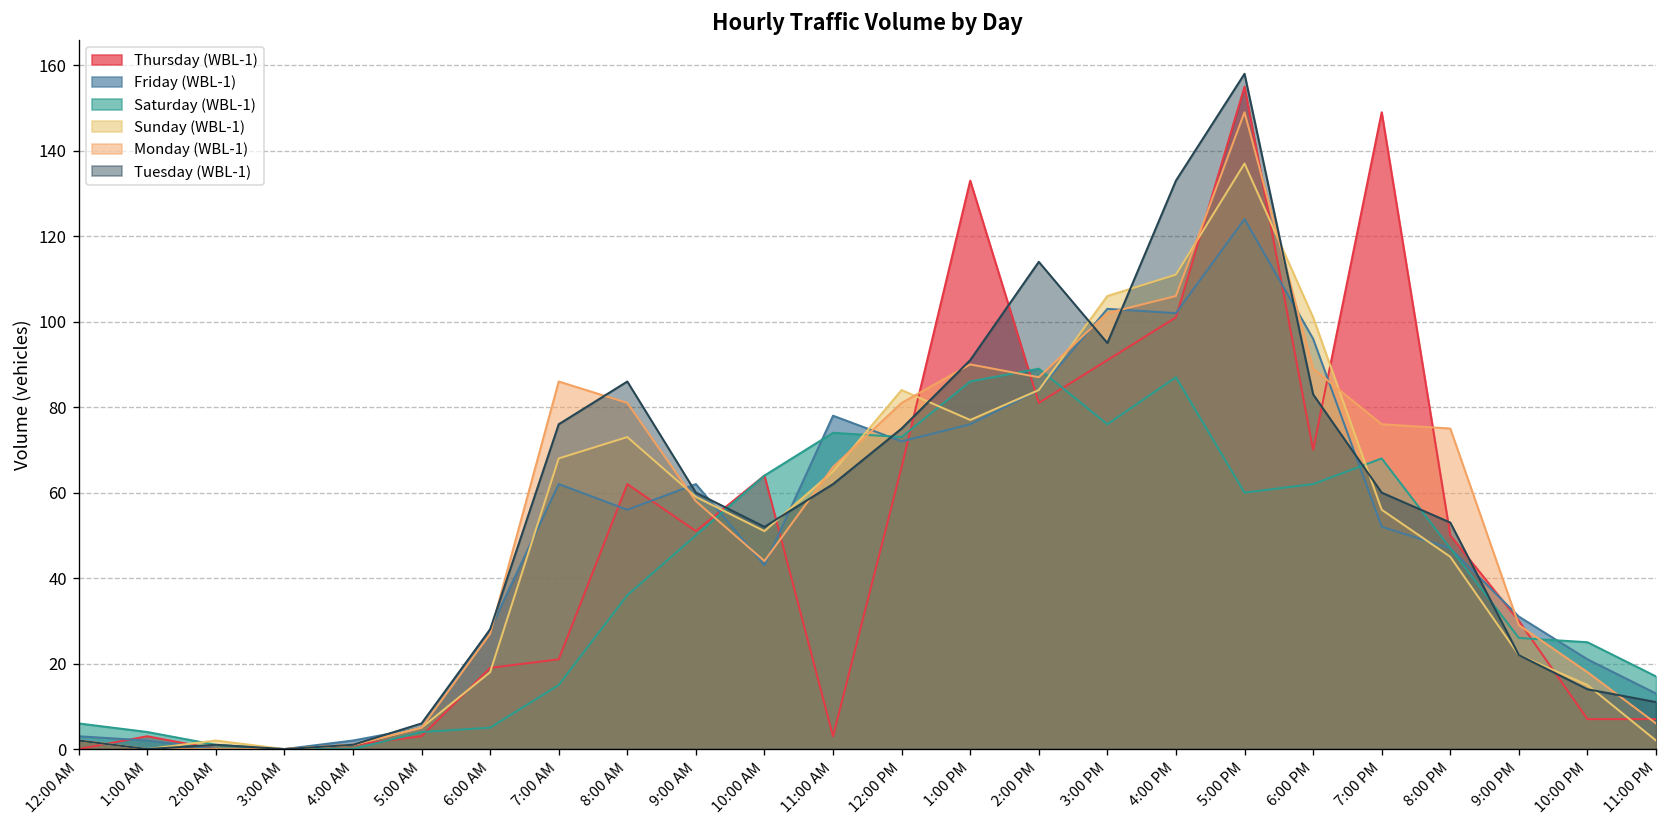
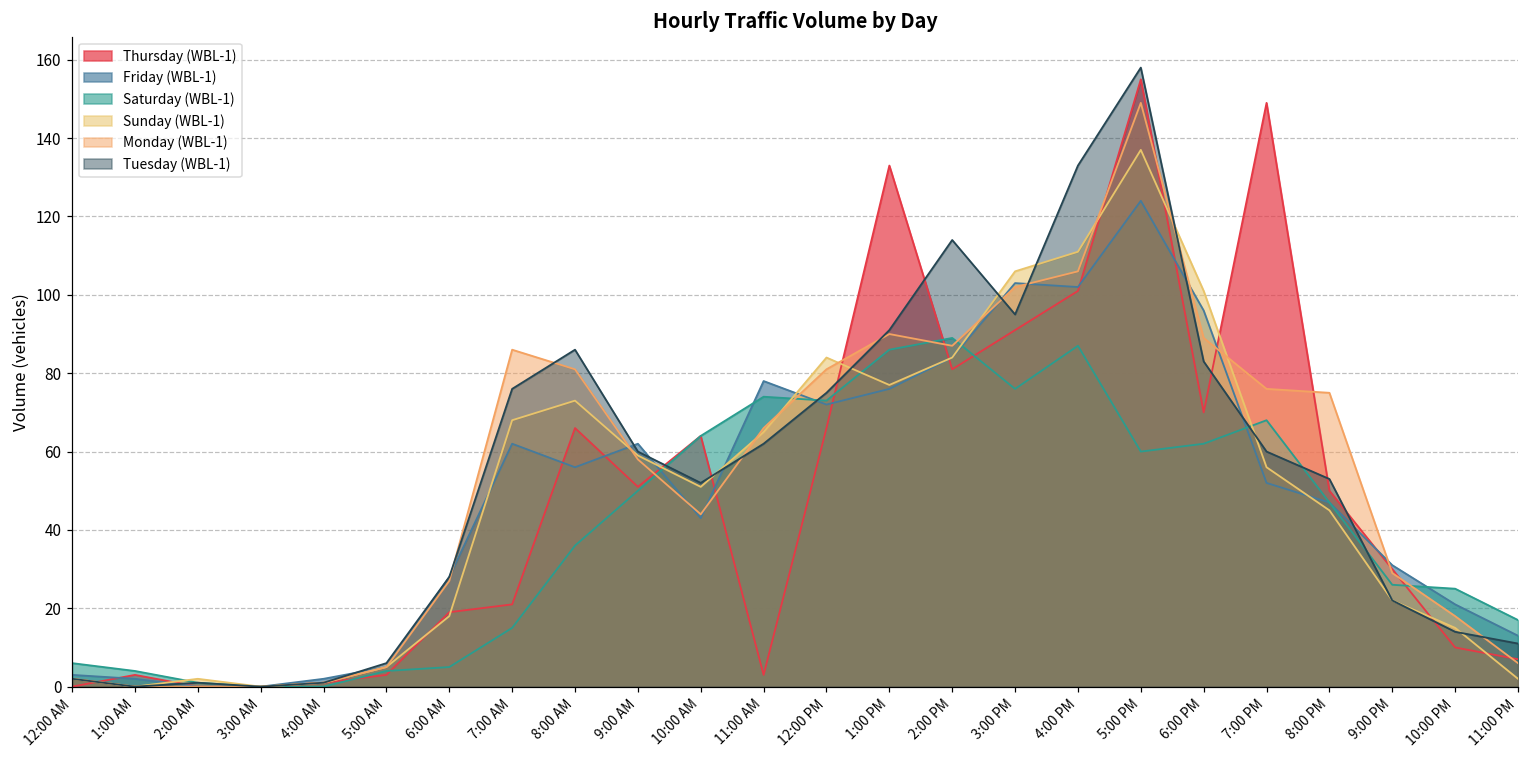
  {
    "Thursday (WBL-1)": {
      "12:00 AM": 0,
      "1:00 AM": 3,
      "5:00 AM": 3,
      "6:00 AM": 19,
      "7:00 AM": 21,
-     "8:00 AM": 62,
+     "8:00 AM": 66,
      "9:00 AM": 51,
      "11:00 AM": 3,
      "12:00 PM": 66,
      "1:00 PM": 133,
      "2:00 PM": 81,
      "3:00 PM": 91,
      "4:00 PM": 101,
      "5:00 PM": 155,
      "6:00 PM": 70,
      "7:00 PM": 149,
      "8:00 PM": 50,
      "9:00 PM": 30,
-     "10:00 PM": 7,
+     "10:00 PM": 10,
      "11:00 PM": 7
    }
  }
